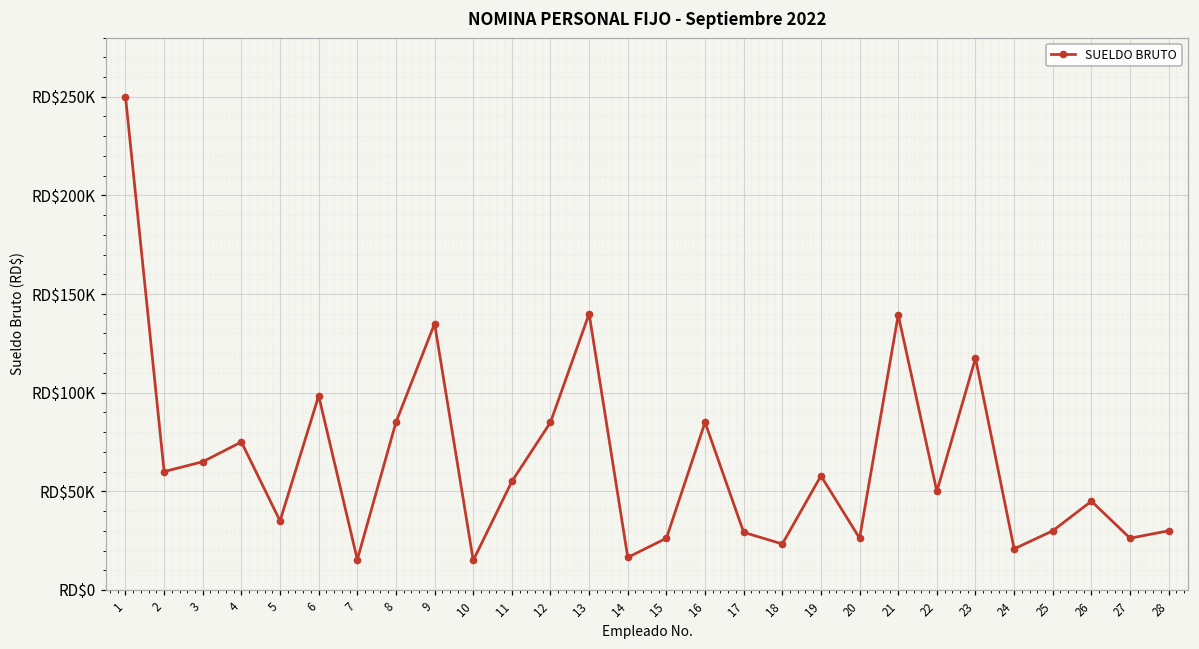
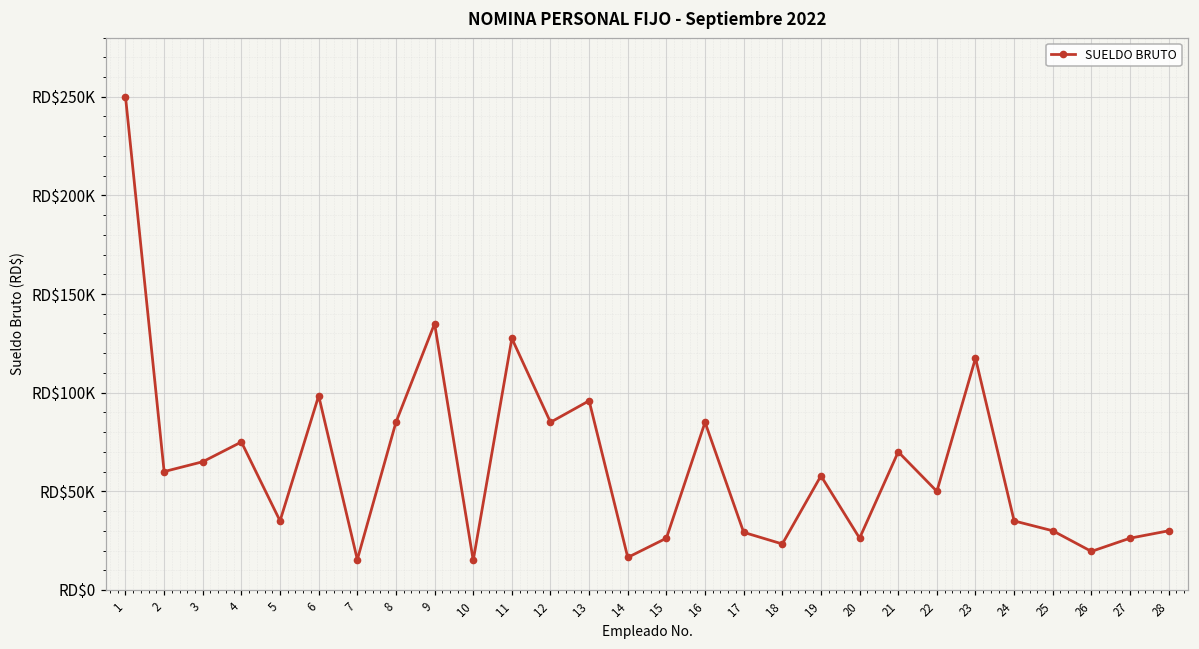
  {
    "1": "RD$250000",
    "2": "RD$60000",
    "3": "RD$65000",
    "4": "RD$75000",
    "5": "RD$35000",
    "6": "RD$98000",
    "7": "RD$15000",
    "8": "RD$85000",
    "9": "RD$135000",
    "10": "RD$15000",
-   "11": "RD$55000",
+   "11": "RD$128000",
    "12": "RD$85000",
-   "13": "RD$140000",
+   "13": "RD$96000",
    "14": "RD$17000",
    "15": "RD$26000",
    "16": "RD$85000",
    "17": "RD$29000",
    "18": "RD$23000",
    "19": "RD$58000",
    "20": "RD$26000",
-   "21": "RD$139000",
+   "21": "RD$70000",
    "22": "RD$50000",
    "23": "RD$118000",
-   "24": "RD$21000",
+   "24": "RD$35000",
    "25": "RD$30000",
-   "26": "RD$45000",
+   "26": "RD$20000",
    "27": "RD$26000",
    "28": "RD$30000"
  }
